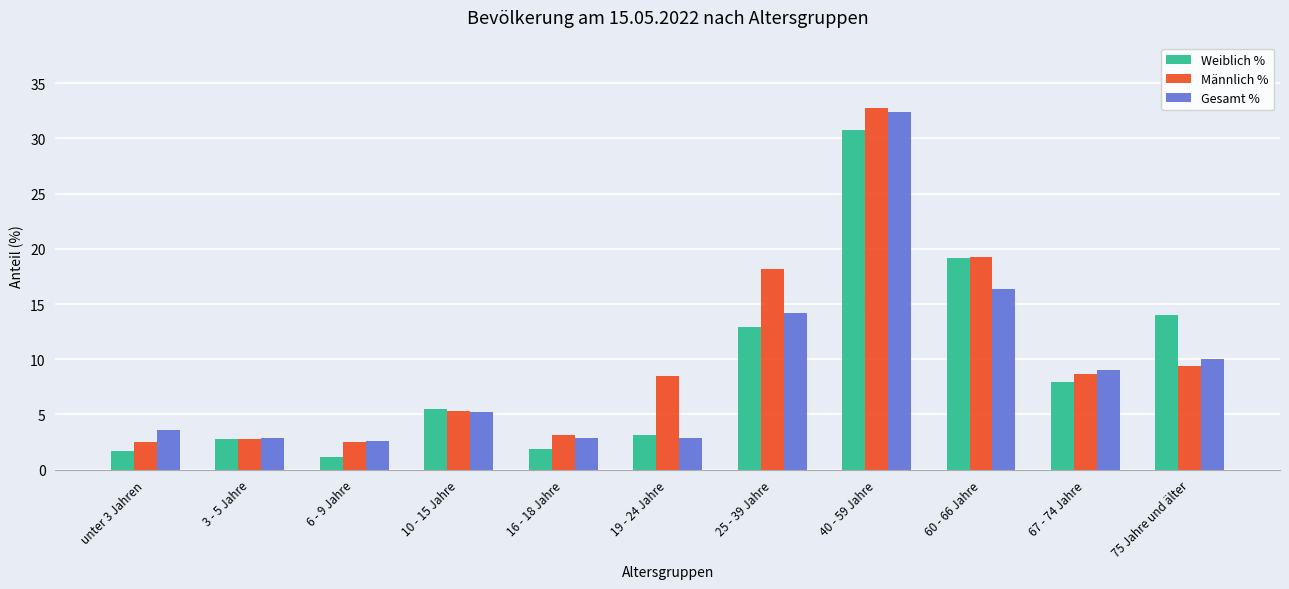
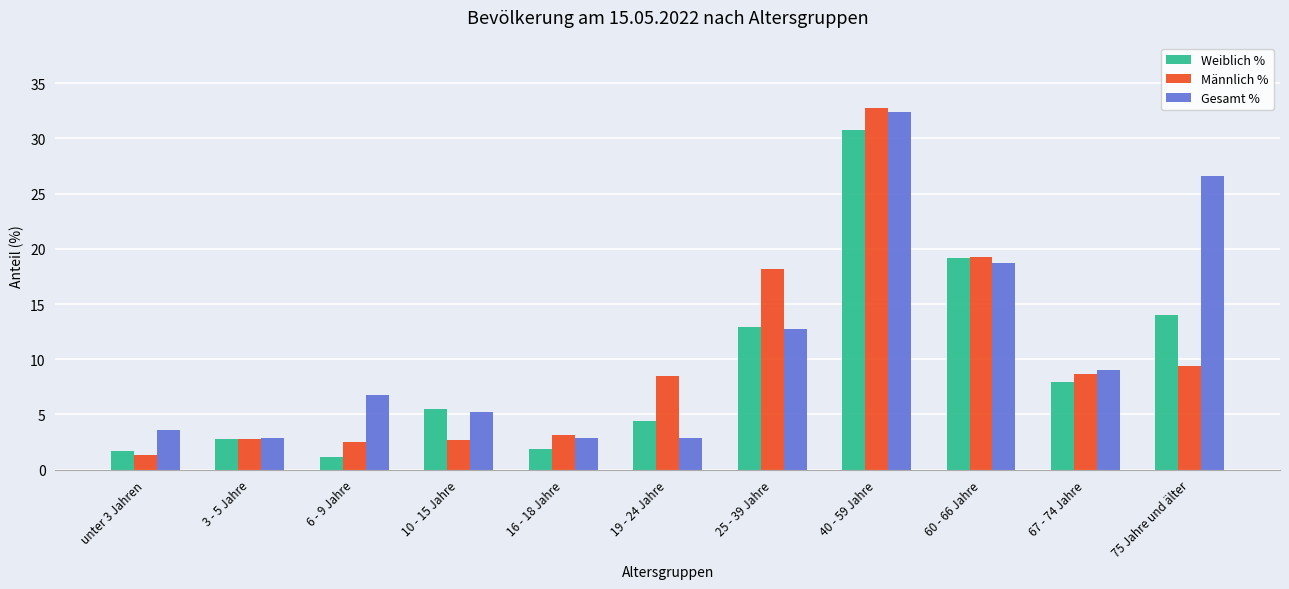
  {
    "Weiblich %": {
      "unter 3 Jahren": 1.7,
      "3 - 5 Jahre": 2.8,
      "6 - 9 Jahre": 1.1,
      "10 - 15 Jahre": 5.5,
      "16 - 18 Jahre": 1.9,
-     "19 - 24 Jahre": 3.1,
+     "19 - 24 Jahre": 4.4,
      "25 - 39 Jahre": 12.9,
      "40 - 59 Jahre": 30.8,
      "60 - 66 Jahre": 19.2,
      "67 - 74 Jahre": 7.9,
      "75 Jahre und älter": 14.0
    },
    "Männlich %": {
-     "unter 3 Jahren": 2.5,
+     "unter 3 Jahren": 1.3,
      "3 - 5 Jahre": 2.8,
      "6 - 9 Jahre": 2.5,
-     "10 - 15 Jahre": 5.3,
+     "10 - 15 Jahre": 2.7,
      "16 - 18 Jahre": 3.1,
      "19 - 24 Jahre": 8.5,
      "25 - 39 Jahre": 18.2,
      "40 - 59 Jahre": 32.8,
      "60 - 66 Jahre": 19.3,
      "67 - 74 Jahre": 8.7,
      "75 Jahre und älter": 9.4
    },
    "Gesamt %": {
      "unter 3 Jahren": 3.6,
      "3 - 5 Jahre": 2.9,
-     "6 - 9 Jahre": 2.6,
+     "6 - 9 Jahre": 6.8,
      "10 - 15 Jahre": 5.2,
      "16 - 18 Jahre": 2.9,
      "19 - 24 Jahre": 2.9,
-     "25 - 39 Jahre": 14.2,
+     "25 - 39 Jahre": 12.7,
      "40 - 59 Jahre": 32.4,
-     "60 - 66 Jahre": 16.4,
+     "60 - 66 Jahre": 18.7,
      "67 - 74 Jahre": 9.0,
-     "75 Jahre und älter": 10.0
+     "75 Jahre und älter": 26.6
    }
  }
